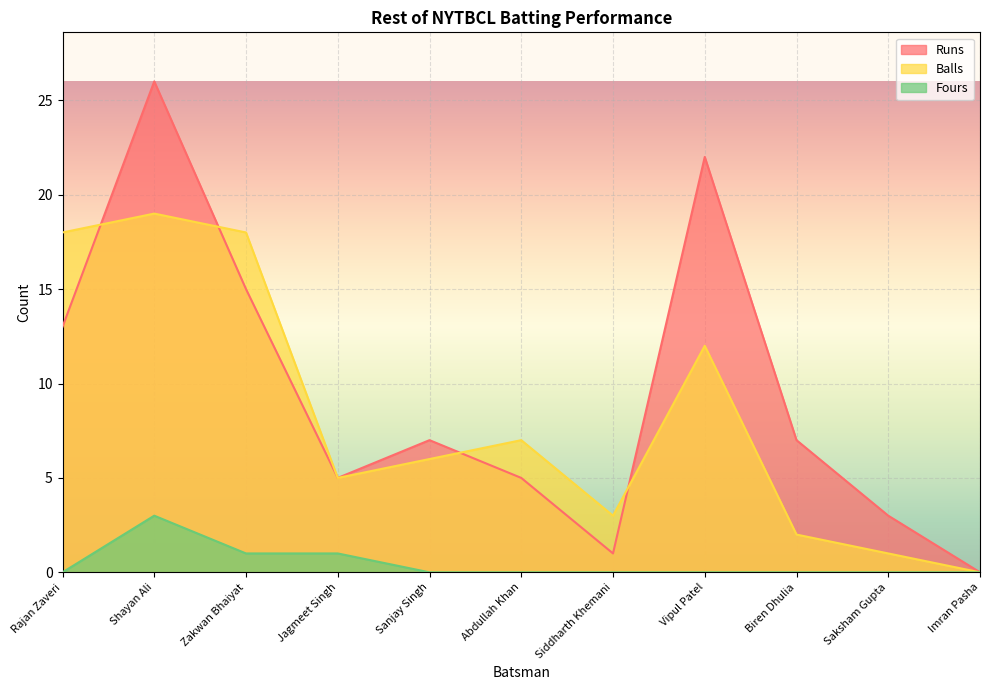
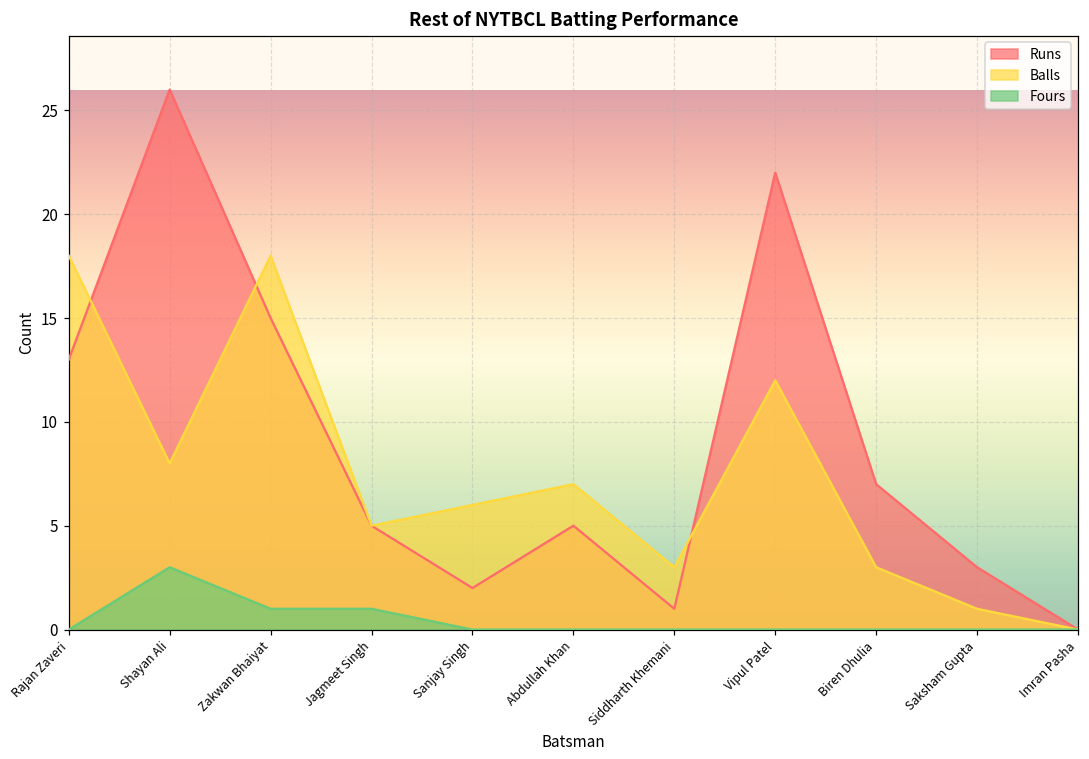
  {
    "Runs": {
      "Rajan Zaveri": 13,
      "Shayan Ali": 26,
      "Zakwan Bhaiyat": 15,
-     "Sanjay Singh": 7,
+     "Sanjay Singh": 2,
      "Abdullah Khan": 5,
      "Siddharth Khemani": 1,
      "Vipul Patel": 22,
      "Biren Dhulia": 7,
      "Saksham Gupta": 3
    },
    "Balls": {
      "Rajan Zaveri": 18,
-     "Shayan Ali": 19,
+     "Shayan Ali": 8,
      "Zakwan Bhaiyat": 18,
      "Sanjay Singh": 6,
      "Abdullah Khan": 7,
      "Siddharth Khemani": 3,
      "Vipul Patel": 12,
-     "Biren Dhulia": 2,
+     "Biren Dhulia": 3,
      "Saksham Gupta": 1
    },
    "Fours": {
      "Rajan Zaveri": 0,
      "Shayan Ali": 3,
      "Zakwan Bhaiyat": 1,
      "Jagmeet Singh": 1,
      "Sanjay Singh": 0,
      "Abdullah Khan": 0,
      "Siddharth Khemani": 0,
      "Vipul Patel": 0,
      "Biren Dhulia": 0,
      "Saksham Gupta": 0
    }
  }
